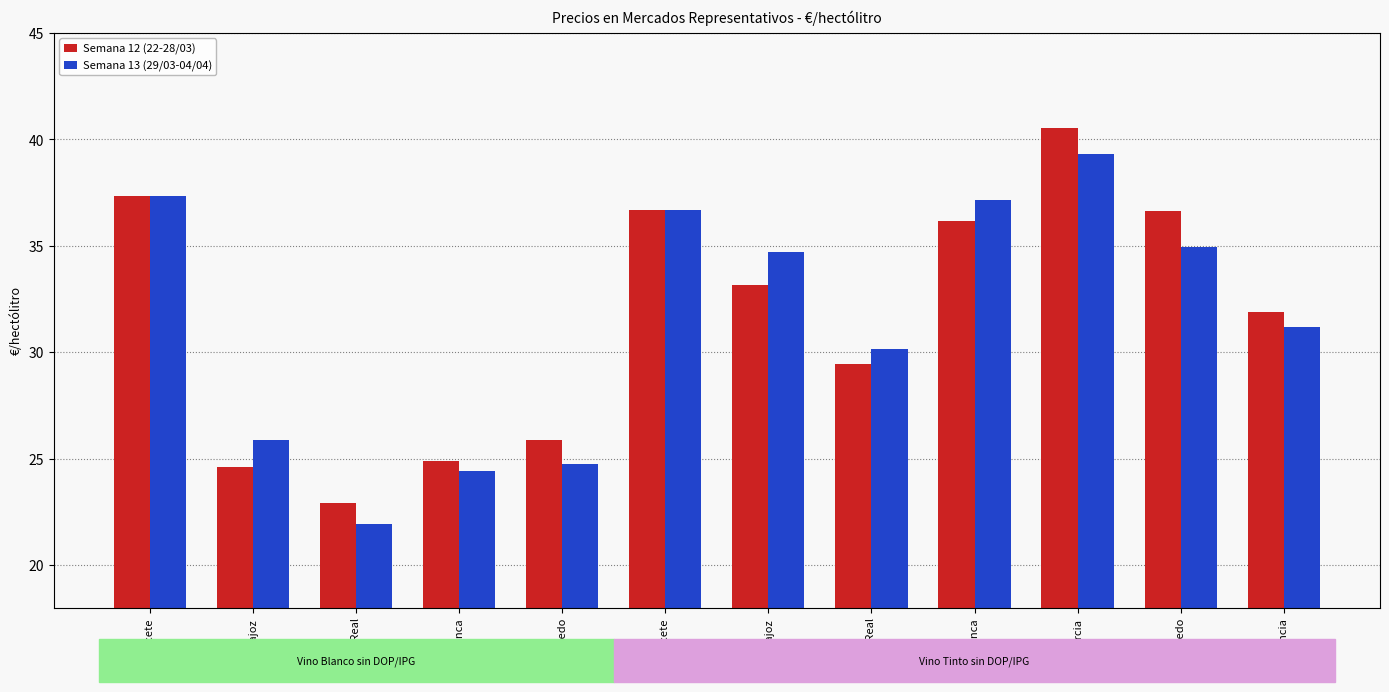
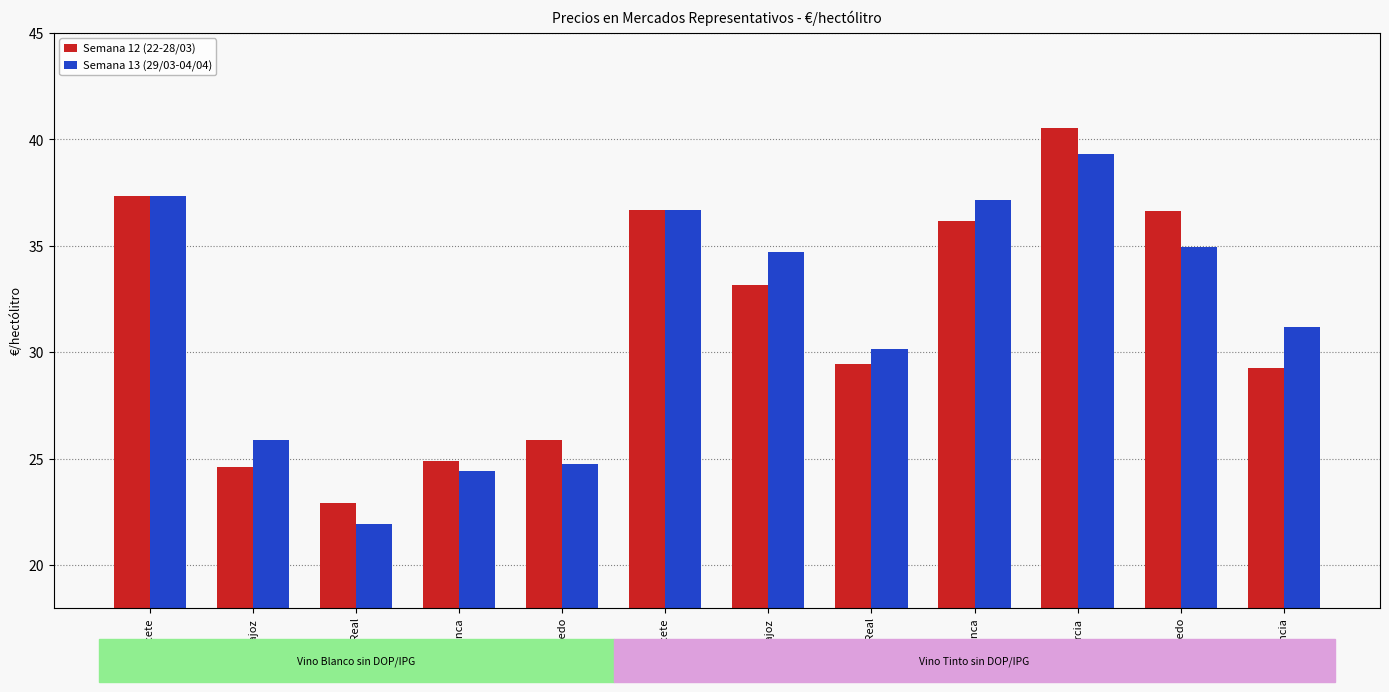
  {
    "Semana 12 (22-28/03)": {
      "Murcia": 40.5,
-     "Valencia": 31.9
+     "Valencia": 29.2
    },
    "Semana 13 (29/03-04/04)": {
      "Murcia": 39.3,
      "Valencia": 31.2
    }
  }
